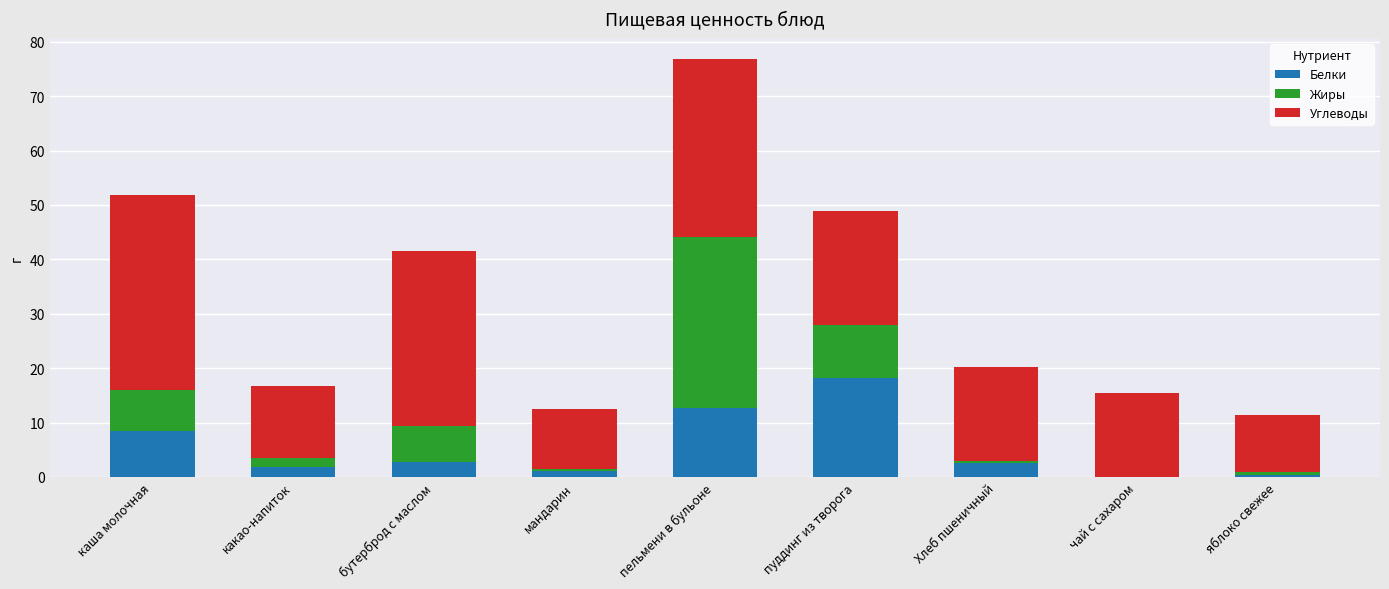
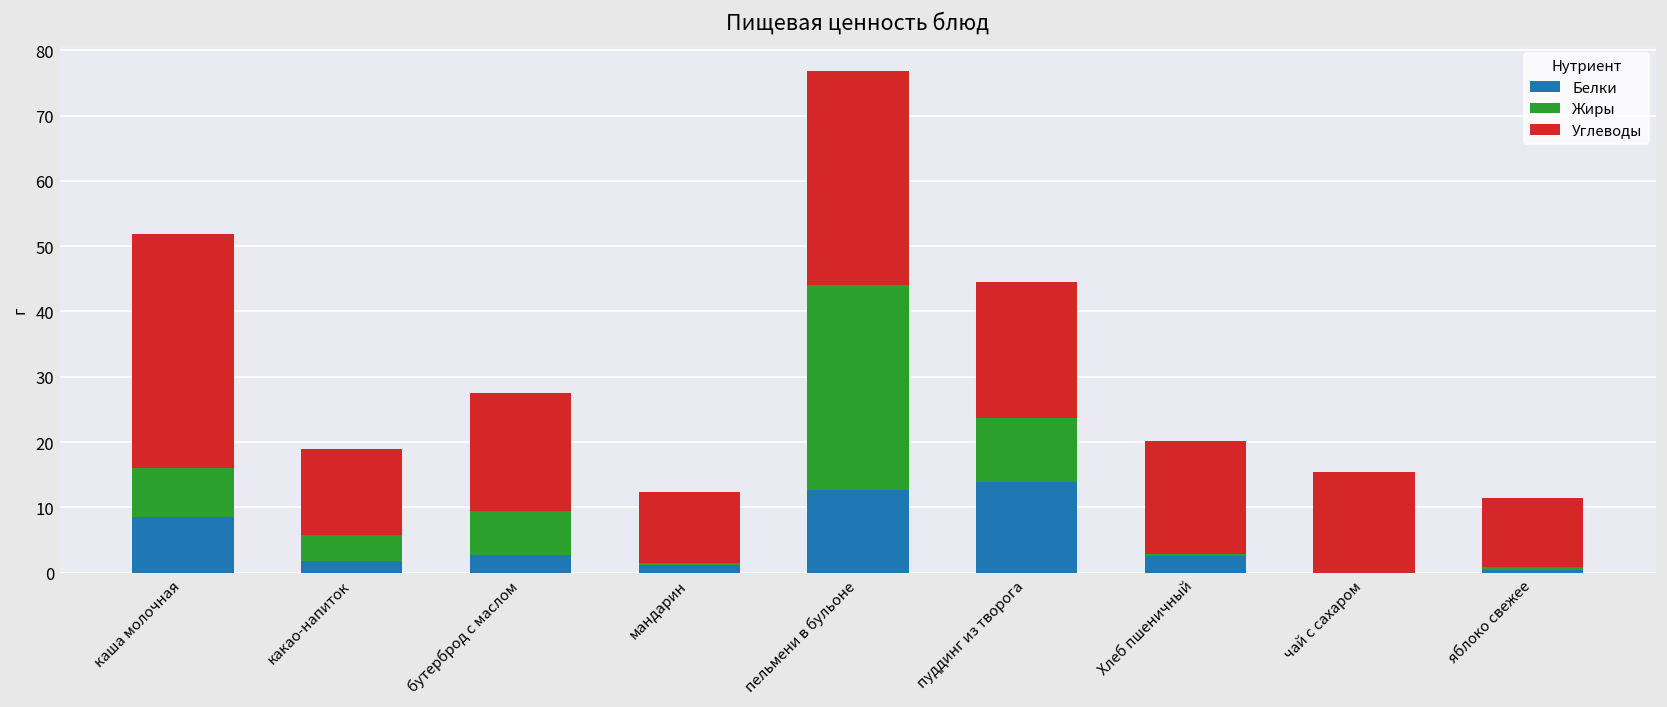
  {
    "Белки": {
      "каша молочная": 8,
      "какао-напиток": 2,
      "бутерброд с маслом": 3,
      "мандарин": 1,
      "пельмени в бульоне": 13,
-     "пуддинг из творога": 18,
+     "пуддинг из творога": 14,
      "Хлеб пшеничный": 3,
      "чай с сахаром": 0
    },
    "Жиры": {
      "каша молочная": 8,
-     "какао-напиток": 2,
+     "какао-напиток": 4,
      "бутерброд с маслом": 7,
      "пельмени в бульоне": 31,
      "пуддинг из творога": 10,
      "чай с сахаром": 0
    },
    "Углеводы": {
      "каша молочная": 36,
      "какао-напиток": 13,
-     "бутерброд с маслом": 32,
+     "бутерброд с маслом": 18,
      "мандарин": 11,
      "пельмени в бульоне": 33,
      "пуддинг из творога": 21,
      "Хлеб пшеничный": 17,
      "чай с сахаром": 15,
      "яблоко свежее": 10
    }
  }
